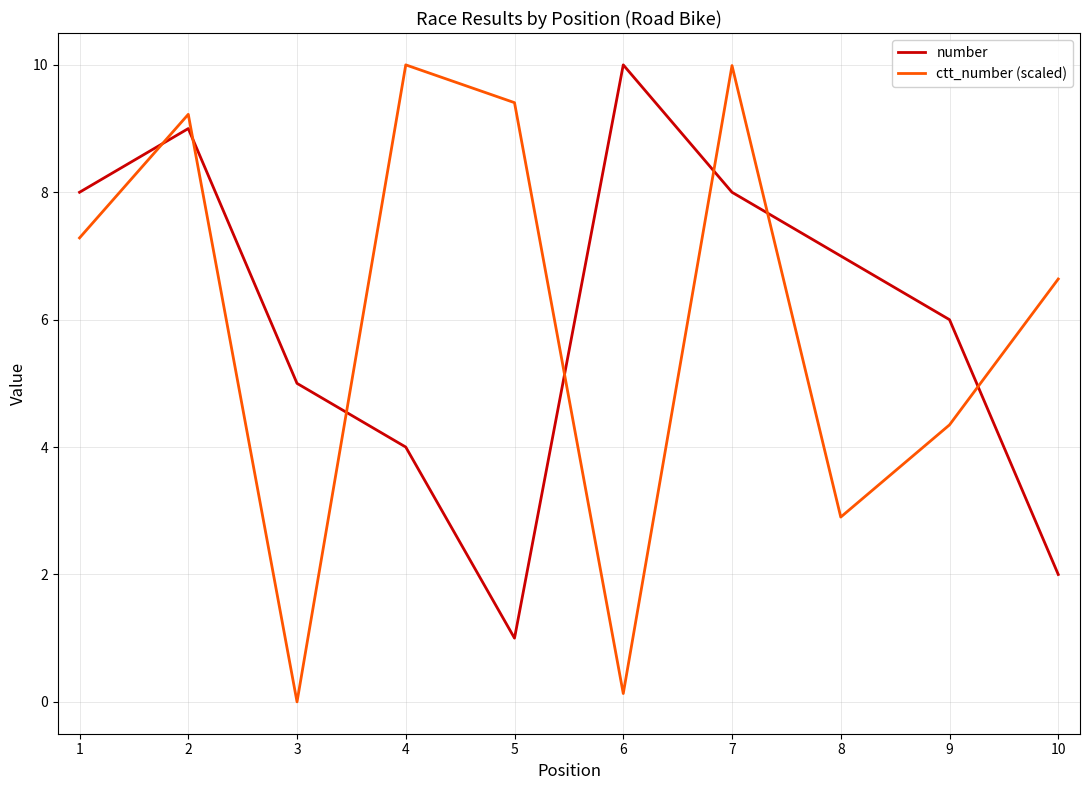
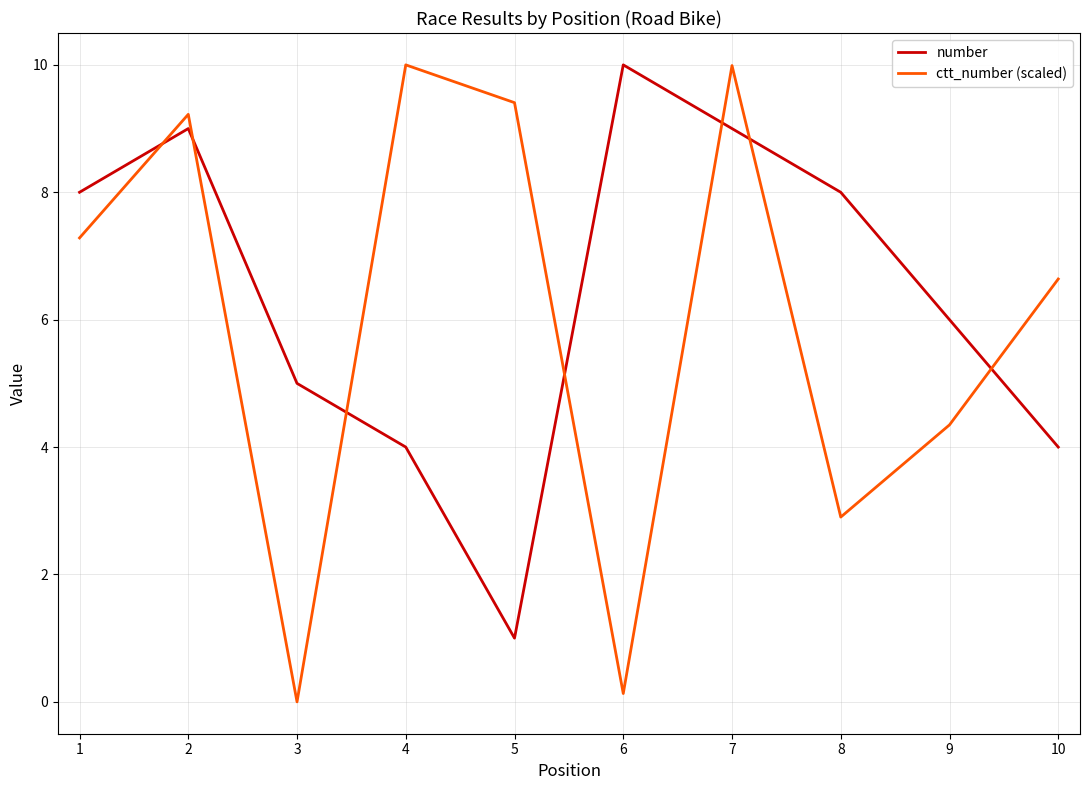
  {
    "number": {
      "1": 8,
      "2": 9,
      "3": 5,
      "4": 4,
      "5": 1,
      "6": 10,
-     "7": 8,
-     "8": 7,
+     "7": 9,
+     "8": 8,
      "9": 6,
-     "10": 2
+     "10": 4
    },
    "ctt_number (scaled)": {
      "1": 7.3,
      "2": 9.2,
      "3": 0,
      "4": 10,
      "5": 9.4,
      "6": 0.1,
      "7": 10,
      "8": 2.9,
      "9": 4.3,
      "10": 6.6
    }
  }
